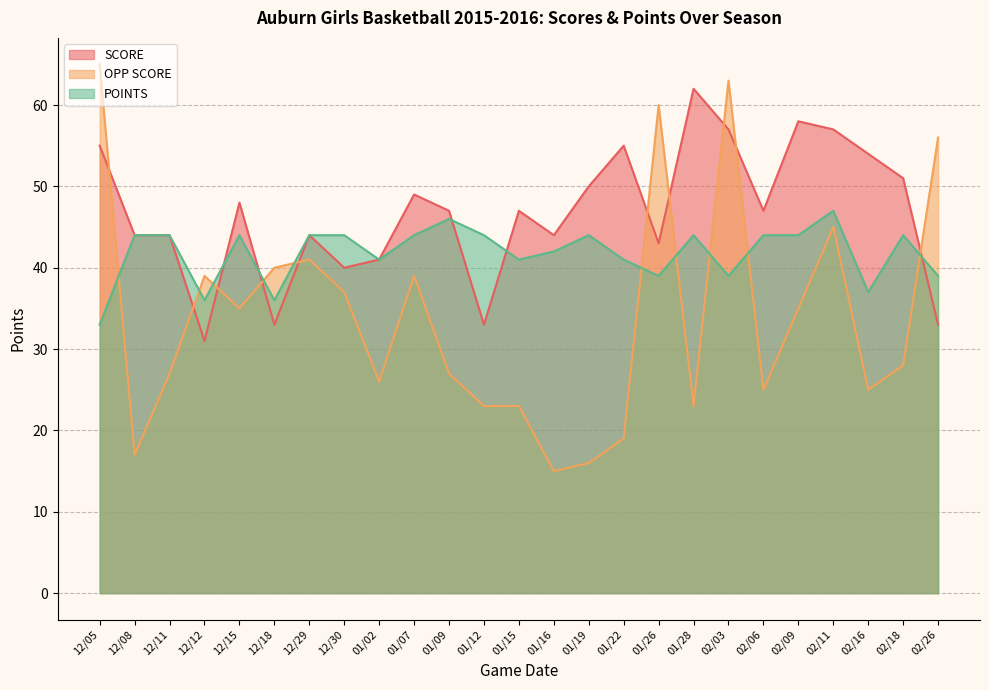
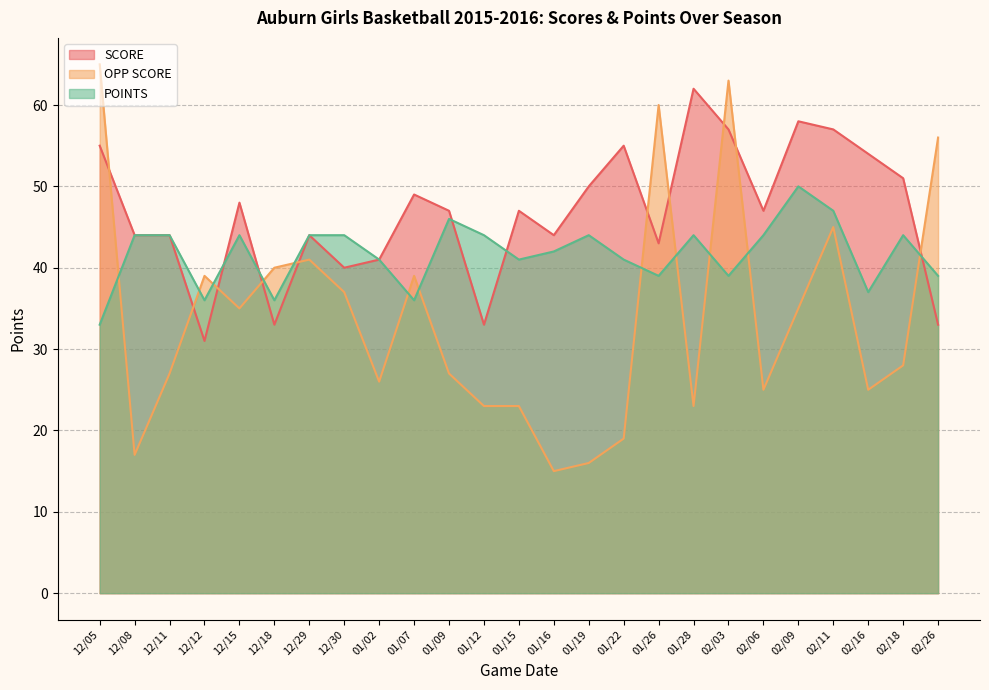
  {
    "POINTS": {
      "12/05": 33,
      "12/12": 36,
      "12/15": 44,
      "12/18": 36,
      "12/30": 44,
-     "01/07": 44,
+     "01/07": 36,
      "01/09": 46,
      "01/12": 44,
      "01/15": 41,
      "01/16": 42,
      "01/19": 44,
      "01/22": 41,
      "01/26": 39,
      "01/28": 44,
      "02/03": 39,
      "02/06": 44,
-     "02/09": 44,
+     "02/09": 50,
      "02/11": 47,
      "02/16": 37,
      "02/18": 44,
      "02/26": 39
    }
  }
